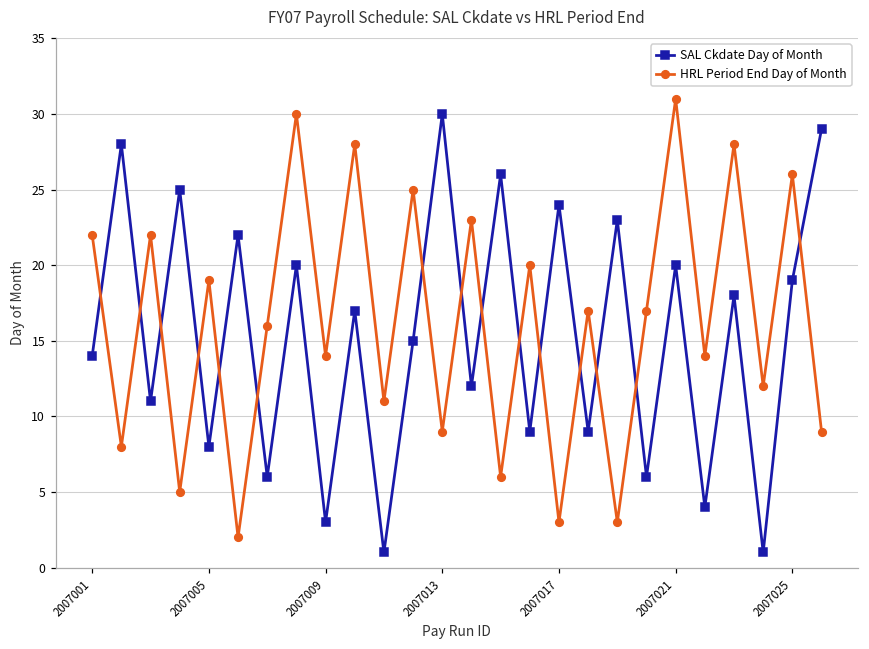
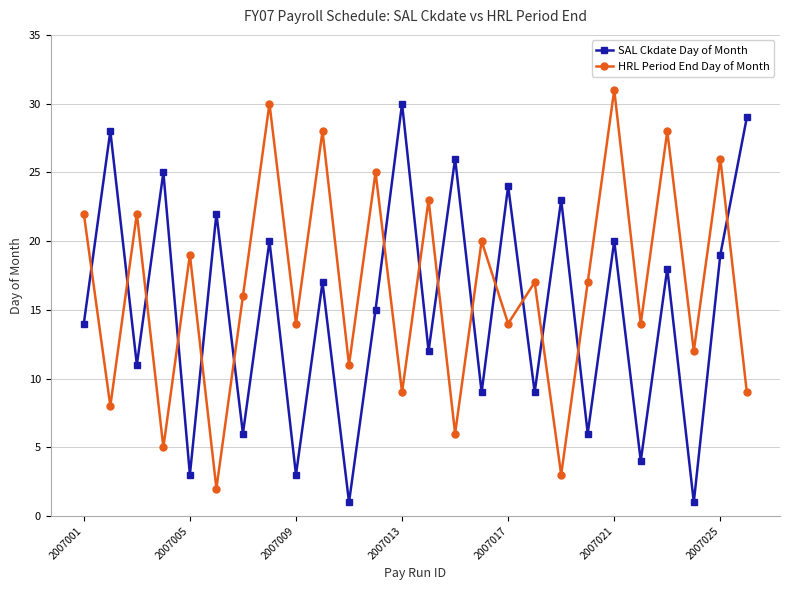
  {
    "SAL Ckdate Day of Month": {
      "2007001": 14,
-     "2007005": 8,
+     "2007005": 3,
      "2007009": 3,
      "2007013": 30,
      "2007017": 24,
      "2007021": 20,
      "2007025": 19
    },
    "HRL Period End Day of Month": {
      "2007001": 22,
      "2007005": 19,
      "2007009": 14,
      "2007013": 9,
-     "2007017": 3,
+     "2007017": 14,
      "2007021": 31,
      "2007025": 26
    }
  }
